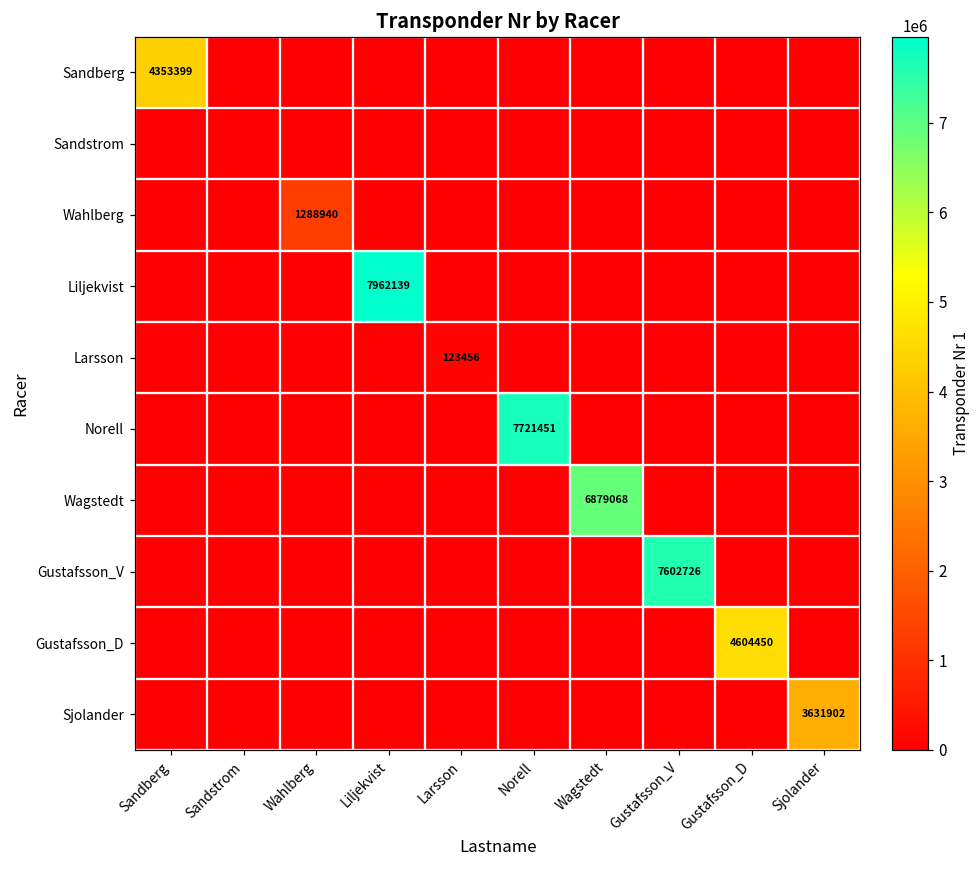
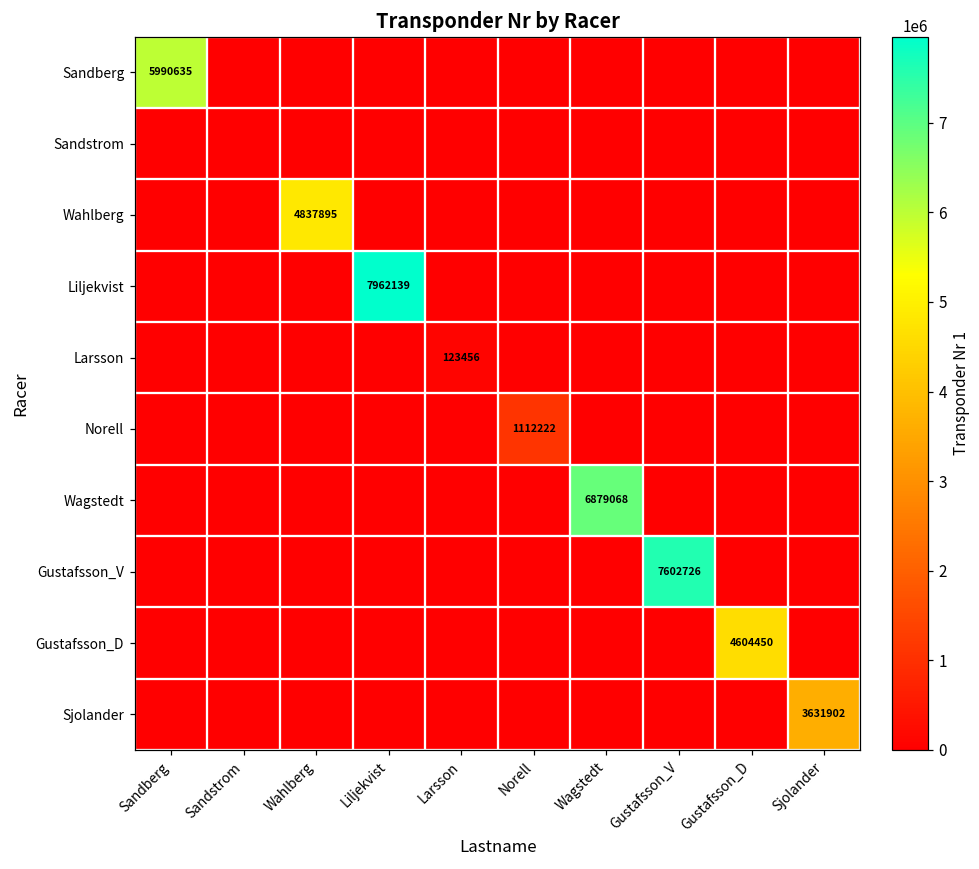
  {
    "Sandberg": {
-     "Sandberg": 4353399
+     "Sandberg": 5990635
    },
    "Wahlberg": {
-     "Wahlberg": 1288940
+     "Wahlberg": 4837895
    },
    "Liljekvist": {
      "Liljekvist": 7962139
    },
    "Larsson": {
      "Larsson": 123456
    },
    "Norell": {
-     "Norell": 7721451
+     "Norell": 1112222
    },
    "Wagstedt": {
      "Wagstedt": 6879068
    },
    "Gustafsson_V": {
      "Gustafsson_V": 7602726
    },
    "Gustafsson_D": {
      "Gustafsson_D": 4604450
    },
    "Sjolander": {
      "Sjolander": 3631902
    }
  }
